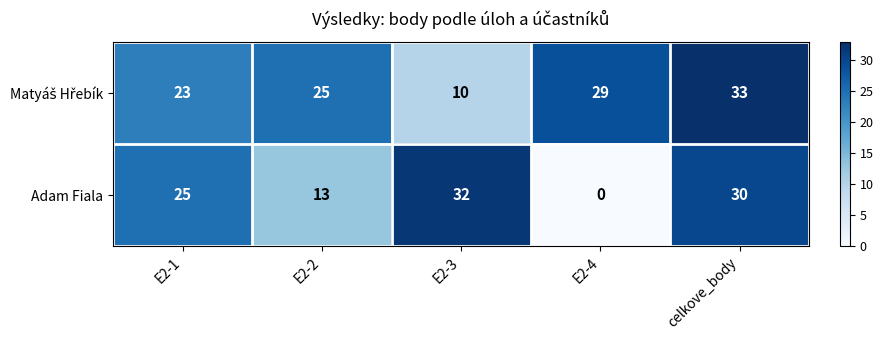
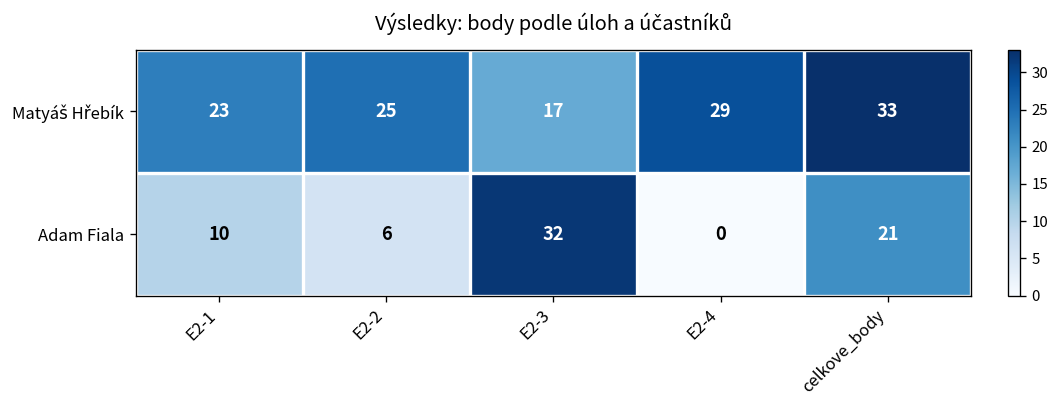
  {
    "Matyáš Hřebík": {
      "E2-1": 23,
      "E2-2": 25,
-     "E2-3": 10,
+     "E2-3": 17,
      "E2-4": 29,
      "celkove_body": 33
    },
    "Adam Fiala": {
-     "E2-1": 25,
-     "E2-2": 13,
+     "E2-1": 10,
+     "E2-2": 6,
      "E2-3": 32,
      "E2-4": 0,
-     "celkove_body": 30
+     "celkove_body": 21
    }
  }
